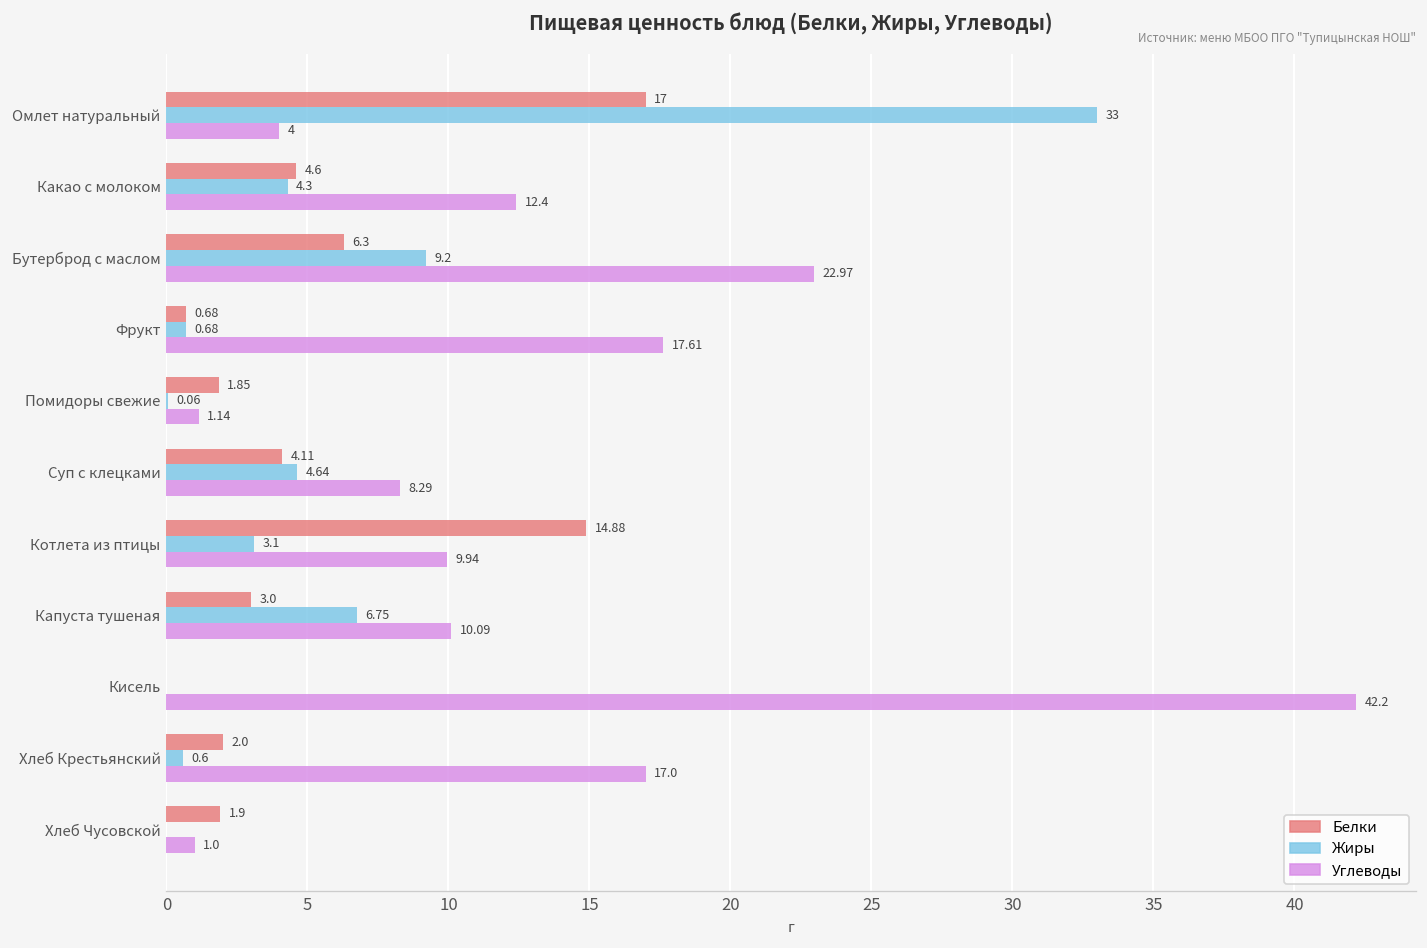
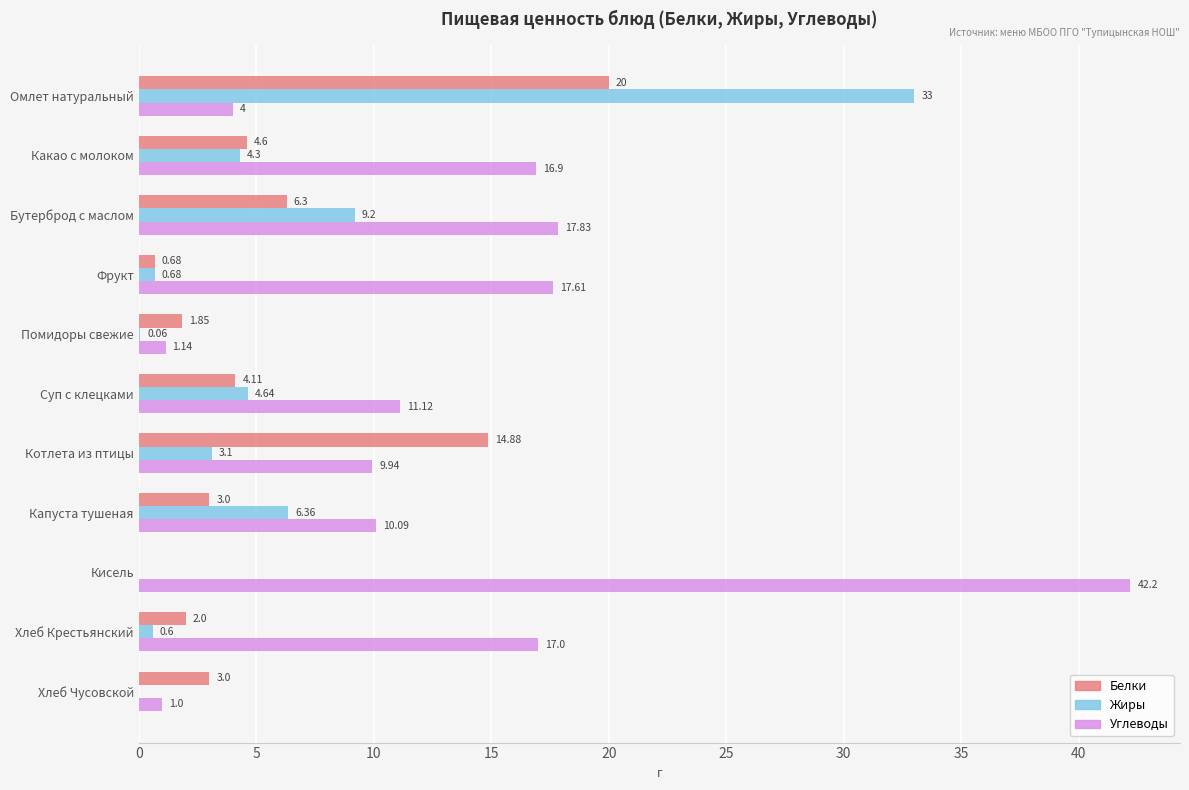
  {
    "Белки": {
-     "Омлет натуральный": 17,
+     "Омлет натуральный": 20,
      "Какао с молоком": 4.6,
      "Бутерброд с маслом": 6.3,
      "Фрукт": 0.68,
      "Помидоры свежие": 1.85,
      "Суп с клецками": 4.11,
      "Котлета из птицы": 14.88,
      "Капуста тушеная": 3.0,
      "Хлеб Крестьянский": 2.0,
-     "Хлеб Чусовской": 1.9
+     "Хлеб Чусовской": 3.0
    },
    "Жиры": {
      "Омлет натуральный": 33,
      "Какао с молоком": 4.3,
      "Бутерброд с маслом": 9.2,
      "Фрукт": 0.68,
      "Помидоры свежие": 0.06,
      "Суп с клецками": 4.64,
      "Котлета из птицы": 3.1,
-     "Капуста тушеная": 6.75,
+     "Капуста тушеная": 6.36,
      "Хлеб Крестьянский": 0.6
    },
    "Углеводы": {
      "Омлет натуральный": 4,
-     "Какао с молоком": 12.4,
-     "Бутерброд с маслом": 22.97,
+     "Какао с молоком": 16.9,
+     "Бутерброд с маслом": 17.83,
      "Фрукт": 17.61,
      "Помидоры свежие": 1.14,
-     "Суп с клецками": 8.29,
+     "Суп с клецками": 11.12,
      "Котлета из птицы": 9.94,
      "Капуста тушеная": 10.09,
      "Кисель": 42.2,
      "Хлеб Крестьянский": 17.0,
      "Хлеб Чусовской": 1.0
    }
  }
